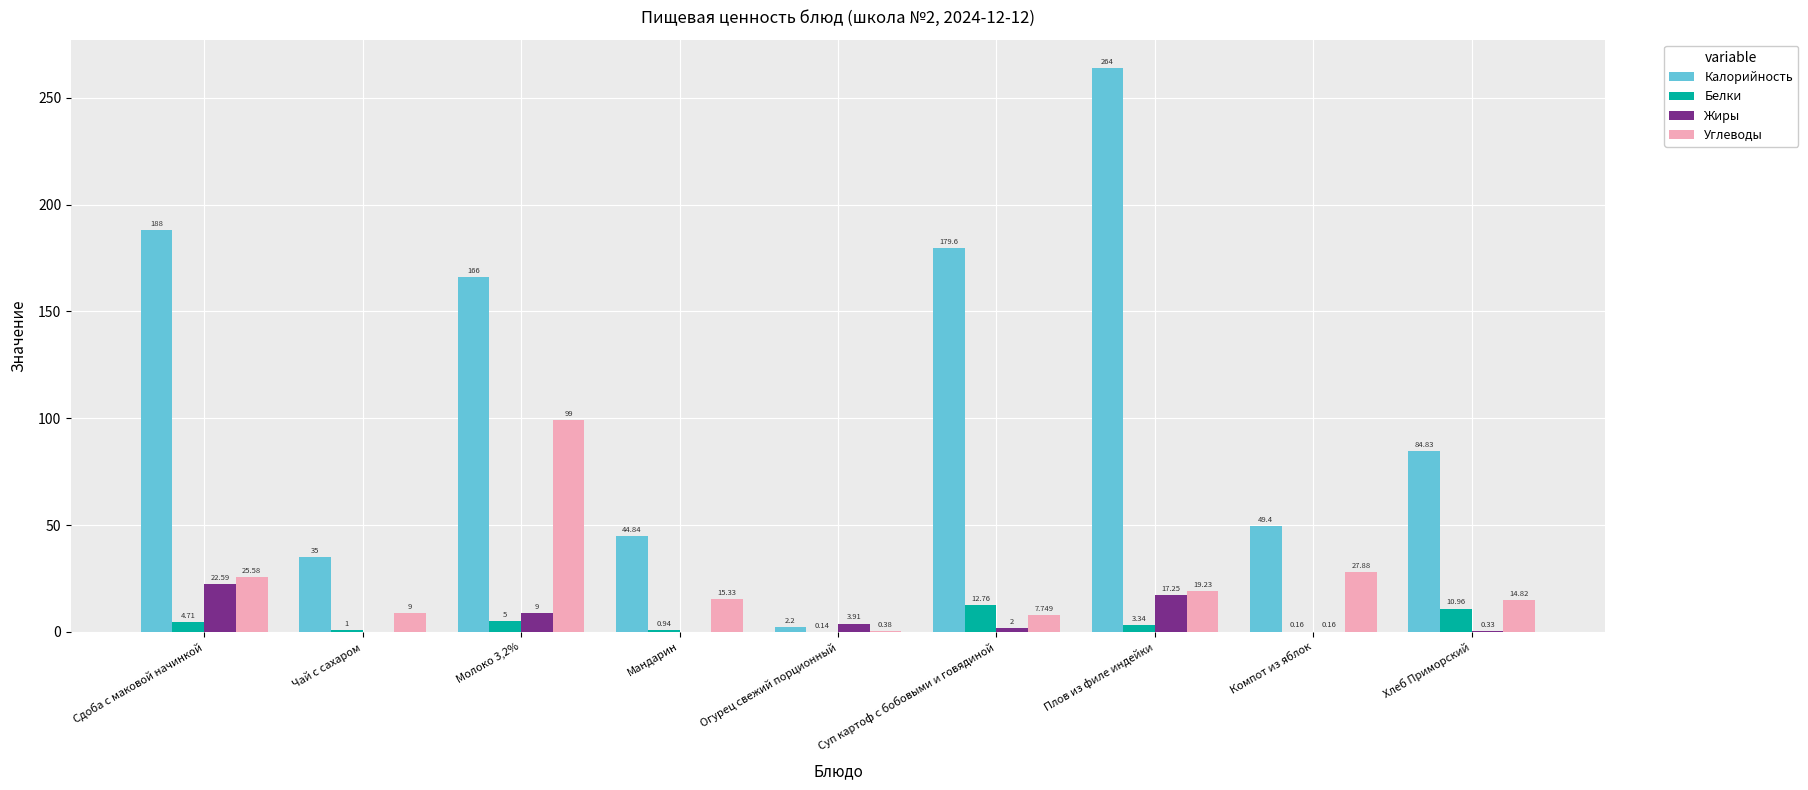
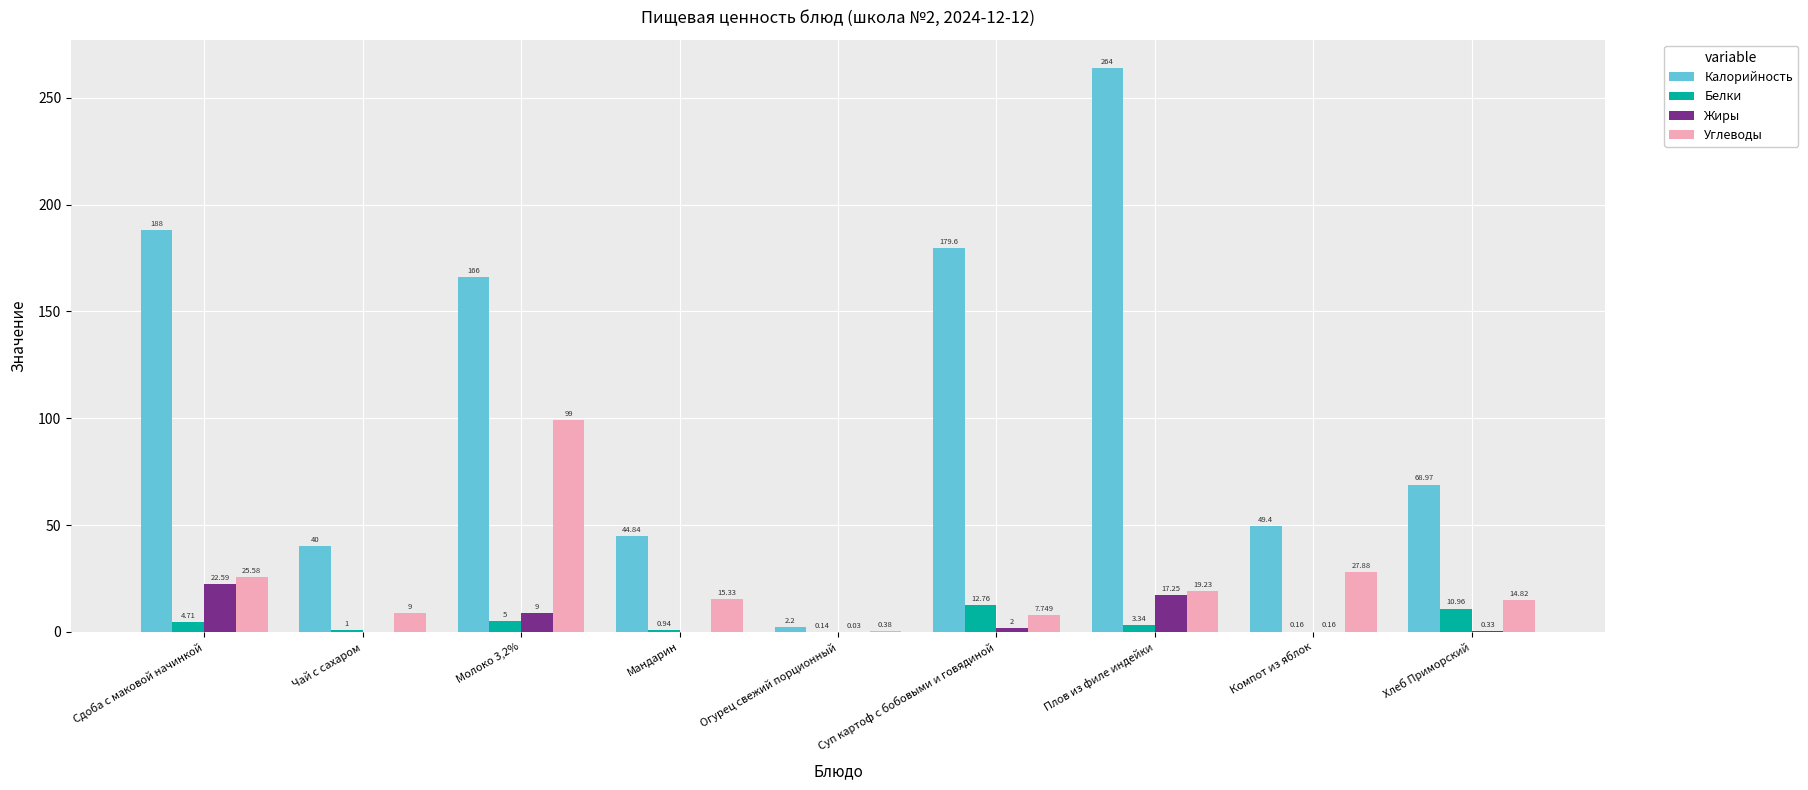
  {
    "Калорийность": {
      "Сдоба с маковой начинкой": 188,
-     "Чай с сахаром": 35,
+     "Чай с сахаром": 40,
      "Молоко 3,2%": 166,
      "Мандарин": 44.84,
      "Огурец свежий порционный": 2.2,
      "Суп картоф с бобовыми и говядиной": 179.6,
      "Плов из филе индейки": 264,
      "Компот из яблок": 49.4,
-     "Хлеб Приморский": 84.83
+     "Хлеб Приморский": 68.97
    },
    "Белки": {
      "Сдоба с маковой начинкой": 4.71,
      "Чай с сахаром": 1,
      "Молоко 3,2%": 5,
      "Мандарин": 0.94,
      "Огурец свежий порционный": 0.14,
      "Суп картоф с бобовыми и говядиной": 12.76,
      "Плов из филе индейки": 3.34,
      "Компот из яблок": 0.16,
      "Хлеб Приморский": 10.96
    },
    "Жиры": {
      "Сдоба с маковой начинкой": 22.59,
      "Молоко 3,2%": 9,
-     "Огурец свежий порционный": 3.91,
+     "Огурец свежий порционный": 0.03,
      "Суп картоф с бобовыми и говядиной": 2,
      "Плов из филе индейки": 17.25,
      "Компот из яблок": 0.16,
      "Хлеб Приморский": 0.33
    },
    "Углеводы": {
      "Сдоба с маковой начинкой": 25.58,
      "Чай с сахаром": 9,
      "Молоко 3,2%": 99,
      "Мандарин": 15.33,
      "Огурец свежий порционный": 0.38,
      "Суп картоф с бобовыми и говядиной": 7.749,
      "Плов из филе индейки": 19.23,
      "Компот из яблок": 27.88,
      "Хлеб Приморский": 14.82
    }
  }
